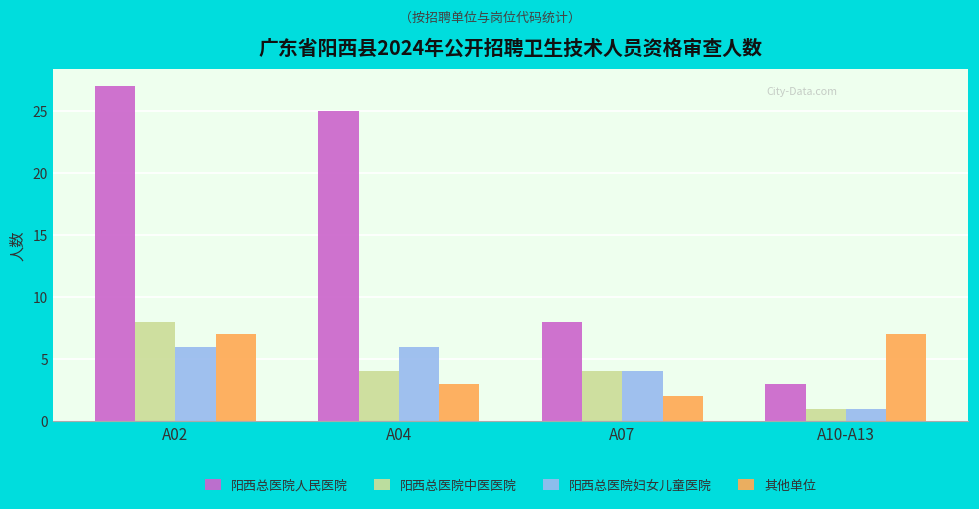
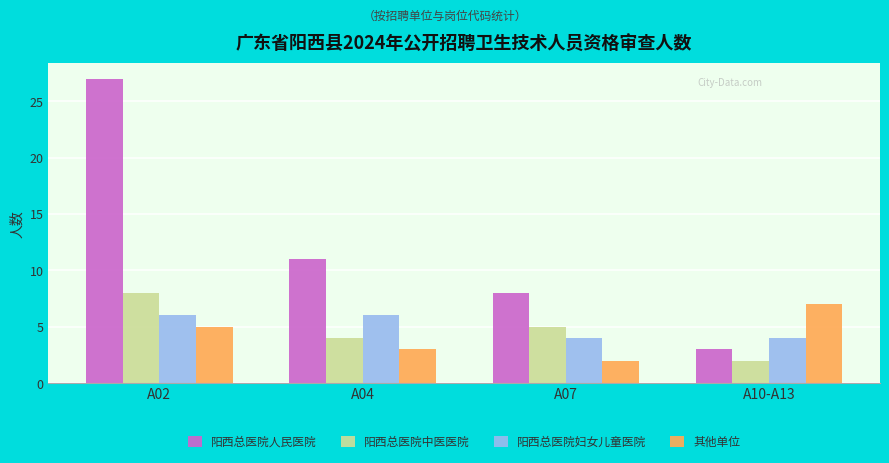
  {
    "阳西总医院人民医院": {
      "A02": 27,
-     "A04": 25,
+     "A04": 11,
      "A07": 8,
      "A10-A13": 3
    },
    "阳西总医院中医医院": {
      "A02": 8,
      "A04": 4,
-     "A07": 4,
-     "A10-A13": 1
+     "A07": 5,
+     "A10-A13": 2
    },
    "阳西总医院妇女儿童医院": {
      "A02": 6,
      "A04": 6,
      "A07": 4,
-     "A10-A13": 1
+     "A10-A13": 4
    },
    "其他单位": {
-     "A02": 7,
+     "A02": 5,
      "A04": 3,
      "A07": 2,
      "A10-A13": 7
    }
  }
